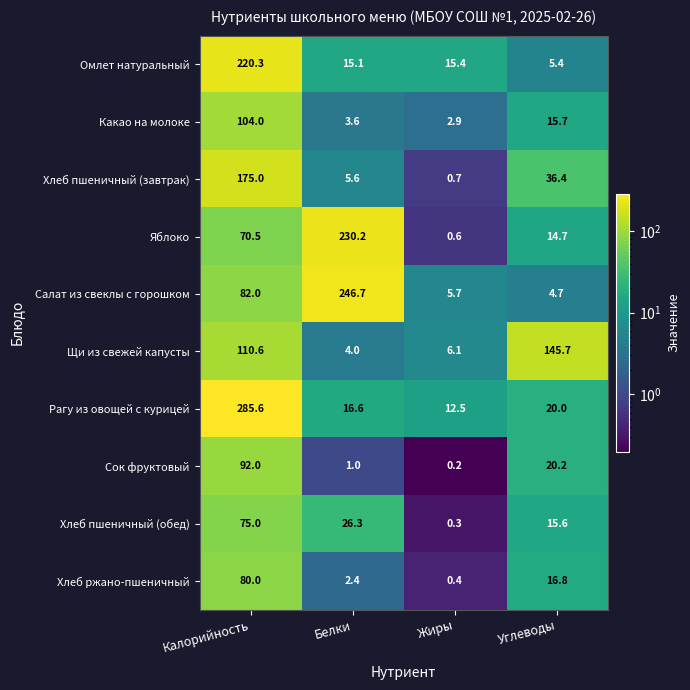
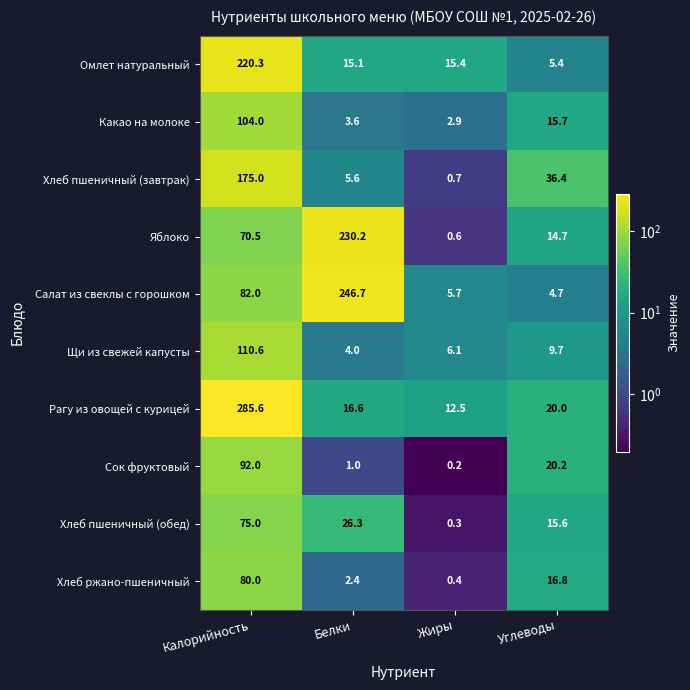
  {
    "Омлет натуральный": {
      "Калорийность": 220.3,
      "Белки": 15.1,
      "Жиры": 15.4,
      "Углеводы": 5.4
    },
    "Какао на молоке": {
      "Калорийность": 104.0,
      "Белки": 3.6,
      "Жиры": 2.9,
      "Углеводы": 15.7
    },
    "Хлеб пшеничный (завтрак)": {
      "Калорийность": 175.0,
      "Белки": 5.6,
      "Жиры": 0.7,
      "Углеводы": 36.4
    },
    "Яблоко": {
      "Калорийность": 70.5,
      "Белки": 230.2,
      "Жиры": 0.6,
      "Углеводы": 14.7
    },
    "Салат из свеклы с горошком": {
      "Калорийность": 82.0,
      "Белки": 246.7,
      "Жиры": 5.7,
      "Углеводы": 4.7
    },
    "Щи из свежей капусты": {
      "Калорийность": 110.6,
      "Белки": 4.0,
      "Жиры": 6.1,
-     "Углеводы": 145.7
+     "Углеводы": 9.7
    },
    "Рагу из овощей с курицей": {
      "Калорийность": 285.6,
      "Белки": 16.6,
      "Жиры": 12.5,
      "Углеводы": 20.0
    },
    "Сок фруктовый": {
      "Калорийность": 92.0,
      "Белки": 1.0,
      "Жиры": 0.2,
      "Углеводы": 20.2
    },
    "Хлеб пшеничный (обед)": {
      "Калорийность": 75.0,
      "Белки": 26.3,
      "Жиры": 0.3,
      "Углеводы": 15.6
    },
    "Хлеб ржано-пшеничный": {
      "Калорийность": 80.0,
      "Белки": 2.4,
      "Жиры": 0.4,
      "Углеводы": 16.8
    }
  }
